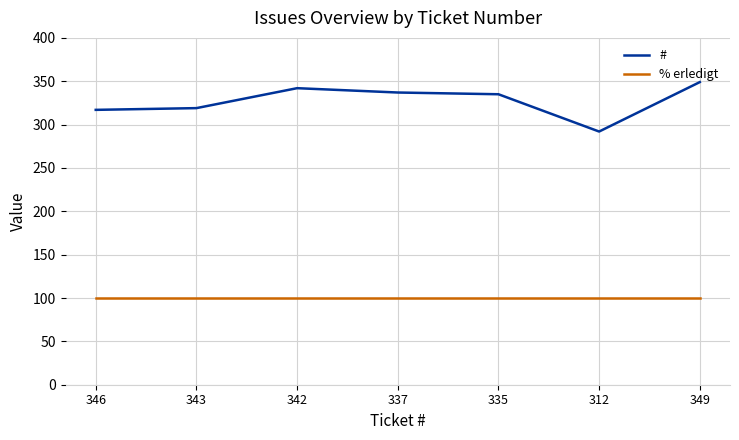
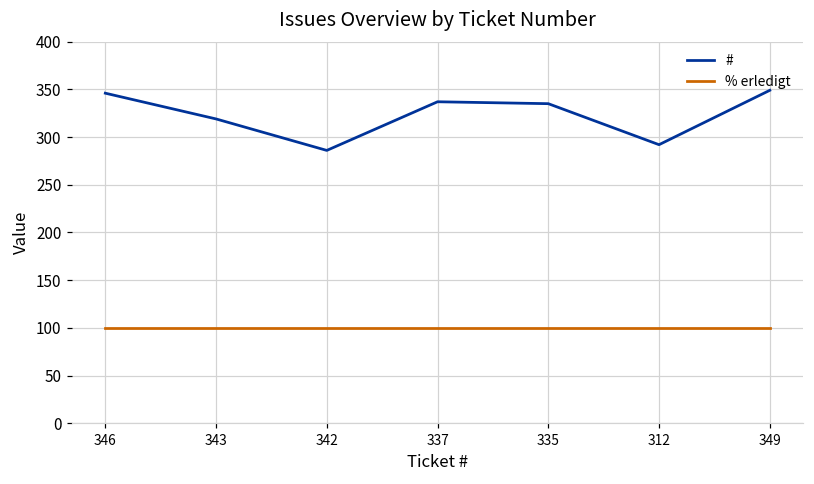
  {
    "#": {
-     "346": 320,
+     "346": 350,
      "343": 320,
-     "342": 340,
+     "342": 290,
      "337": 340,
      "335": 340,
      "312": 290,
      "349": 350
    },
    "% erledigt": {
      "346": 100,
      "343": 100,
      "342": 100,
      "337": 100,
      "335": 100,
      "312": 100,
      "349": 100
    }
  }
